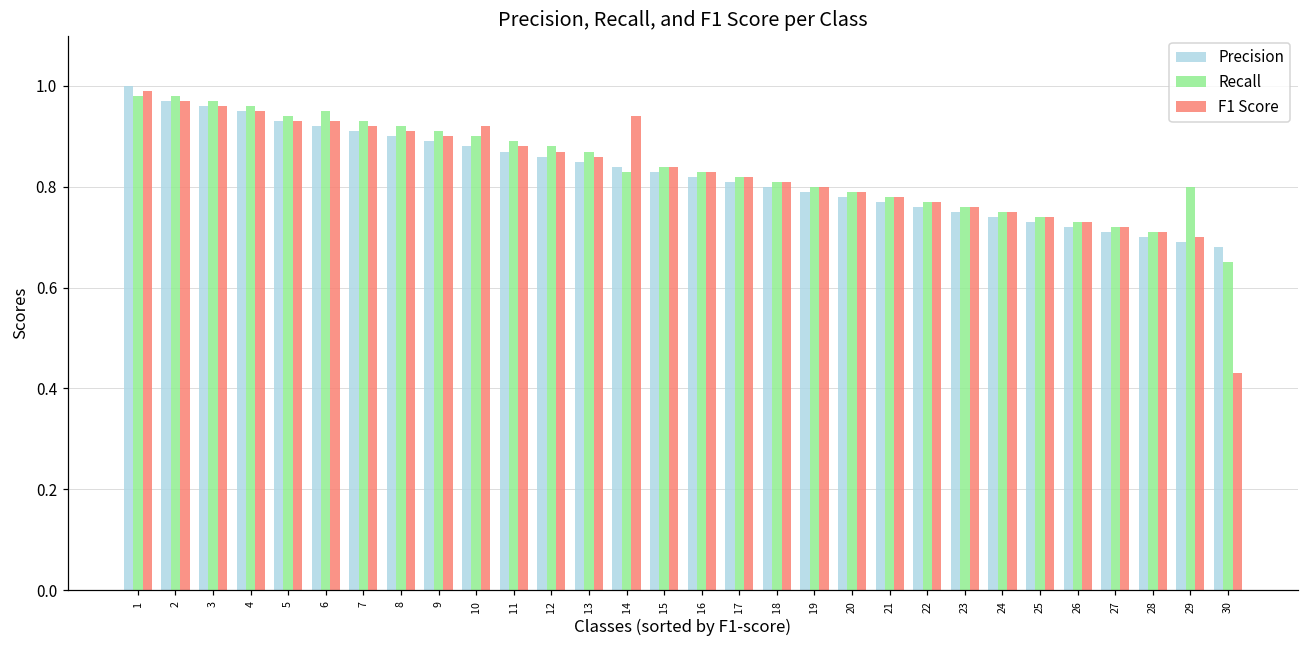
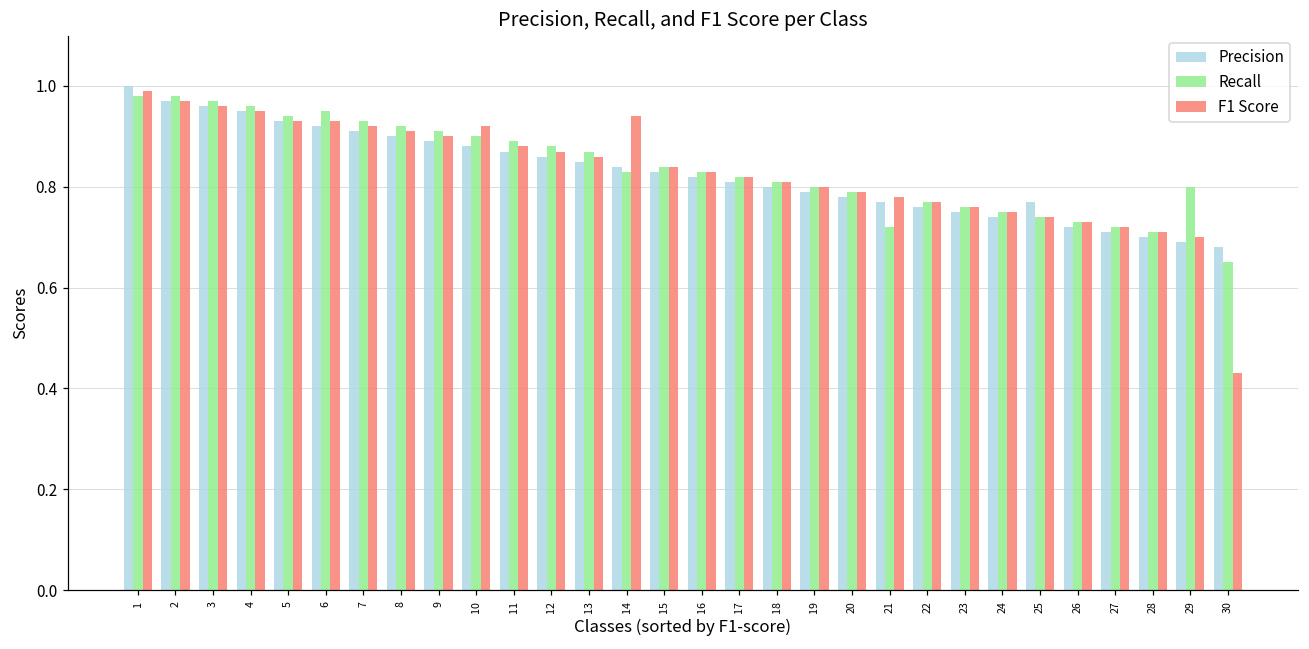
  {
    "Precision": {
      "1": 1.00,
      "2": 0.97,
      "3": 0.96,
      "4": 0.95,
      "5": 0.93,
      "6": 0.92,
      "7": 0.91,
      "8": 0.90,
      "9": 0.89,
      "10": 0.88,
      "11": 0.87,
      "12": 0.86,
      "13": 0.85,
      "14": 0.84,
      "15": 0.83,
      "16": 0.82,
      "17": 0.81,
      "18": 0.80,
      "19": 0.79,
      "20": 0.78,
      "21": 0.77,
      "22": 0.76,
      "23": 0.75,
      "24": 0.74,
-     "25": 0.73,
+     "25": 0.77,
      "26": 0.72,
      "27": 0.71,
      "28": 0.70,
      "29": 0.69,
      "30": 0.68
    },
    "Recall": {
      "1": 0.98,
      "2": 0.98,
      "3": 0.97,
      "4": 0.96,
      "5": 0.94,
      "6": 0.95,
      "7": 0.93,
      "8": 0.92,
      "9": 0.91,
      "10": 0.90,
      "11": 0.89,
      "12": 0.88,
      "13": 0.87,
      "14": 0.83,
      "15": 0.84,
      "16": 0.83,
      "17": 0.82,
      "18": 0.81,
      "19": 0.80,
      "20": 0.79,
-     "21": 0.78,
+     "21": 0.72,
      "22": 0.77,
      "23": 0.76,
      "24": 0.75,
      "25": 0.74,
      "26": 0.73,
      "27": 0.72,
      "28": 0.71,
      "29": 0.80,
      "30": 0.65
    },
    "F1 Score": {
      "1": 0.99,
      "2": 0.97,
      "3": 0.96,
      "4": 0.95,
      "5": 0.93,
      "6": 0.93,
      "7": 0.92,
      "8": 0.91,
      "9": 0.90,
      "10": 0.92,
      "11": 0.88,
      "12": 0.87,
      "13": 0.86,
      "14": 0.94,
      "15": 0.84,
      "16": 0.83,
      "17": 0.82,
      "18": 0.81,
      "19": 0.80,
      "20": 0.79,
      "21": 0.78,
      "22": 0.77,
      "23": 0.76,
      "24": 0.75,
      "25": 0.74,
      "26": 0.73,
      "27": 0.72,
      "28": 0.71,
      "29": 0.70,
      "30": 0.43
    }
  }
